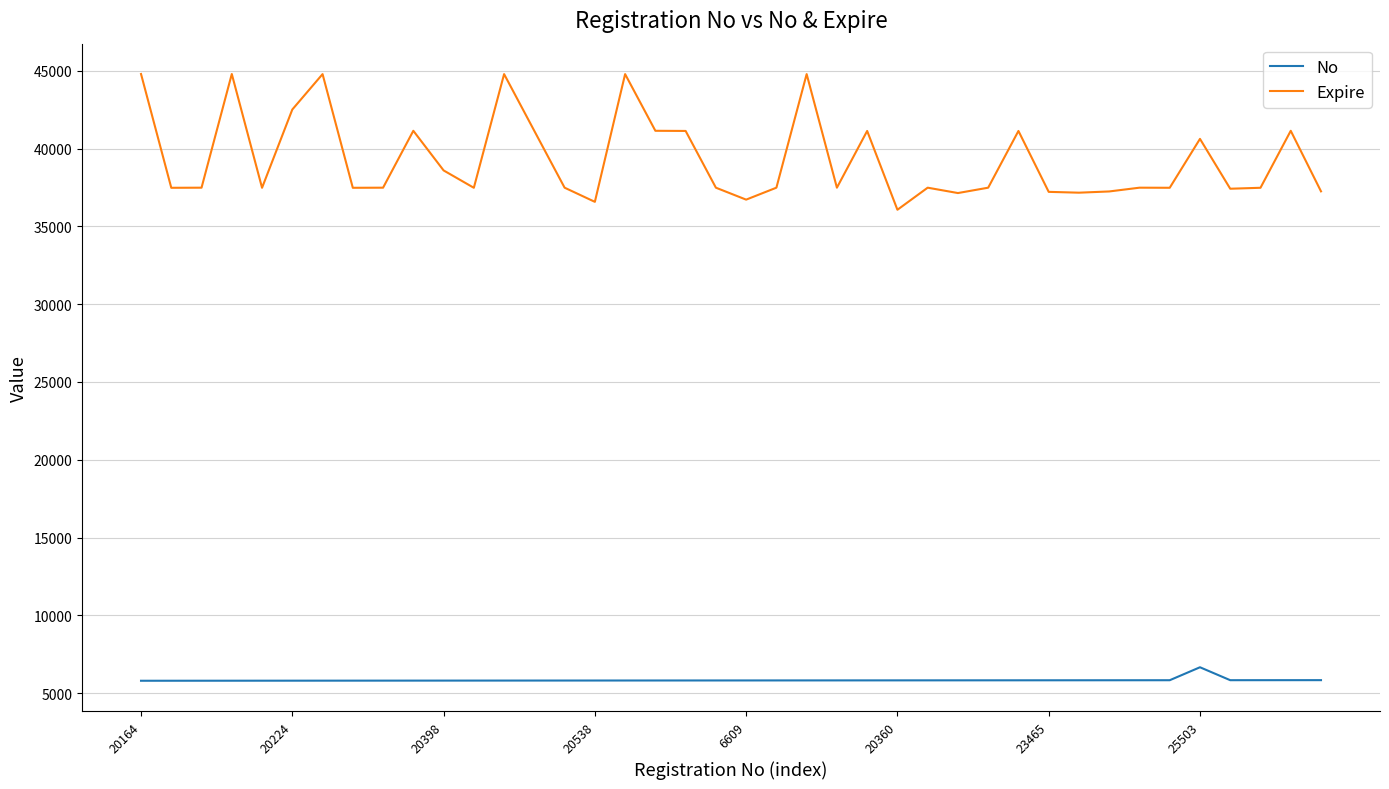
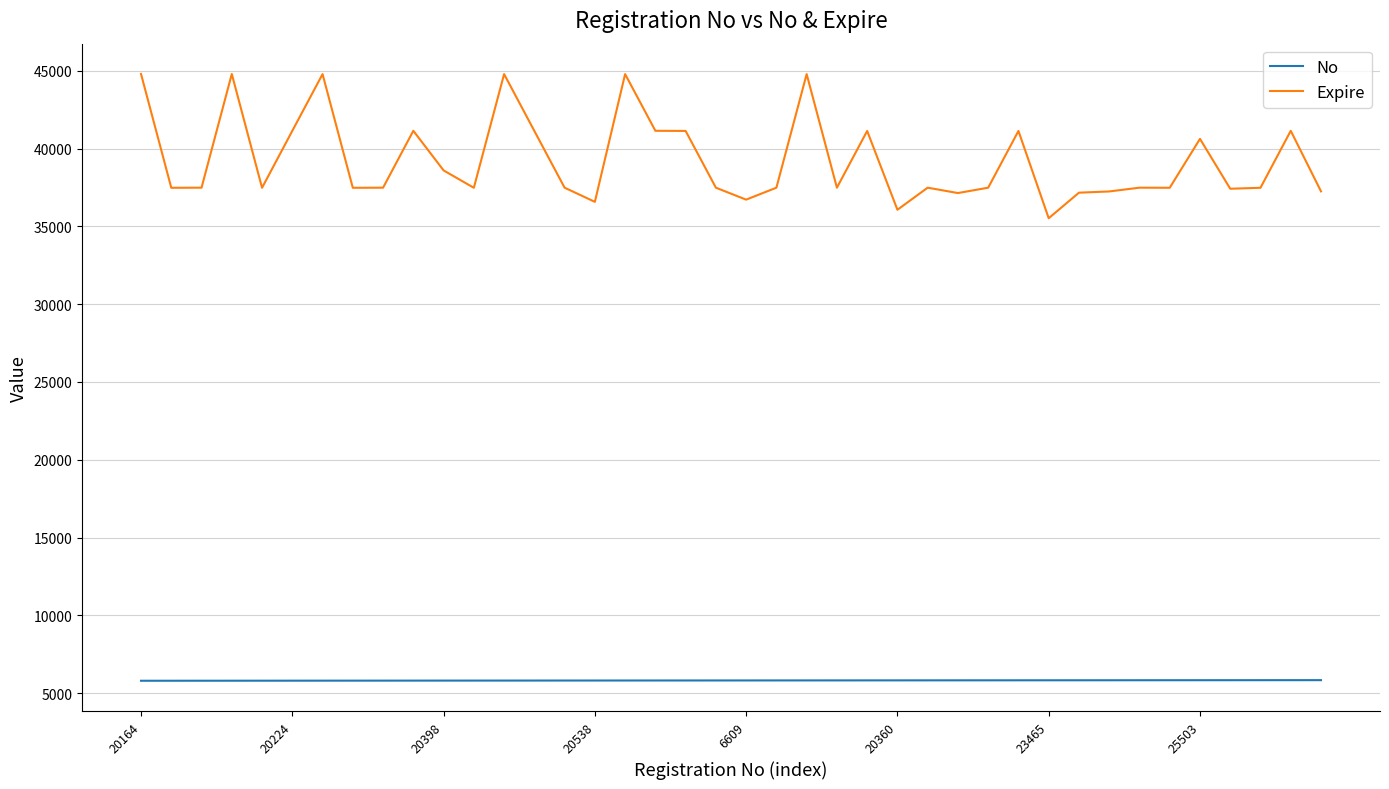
  {
    "No": {
      "20164": 5800,
      "20224": 5800,
      "20398": 5800,
      "20538": 5800,
      "6609": 5800,
      "20360": 5800,
      "23465": 5800,
-     "25503": 6700
+     "25503": 5800
    },
    "Expire": {
      "20164": 44800,
-     "20224": 42500,
+     "20224": 41100,
      "20398": 38600,
      "20538": 36600,
      "6609": 36700,
      "20360": 36100,
-     "23465": 37200,
+     "23465": 35500,
      "25503": 40600
    }
  }
